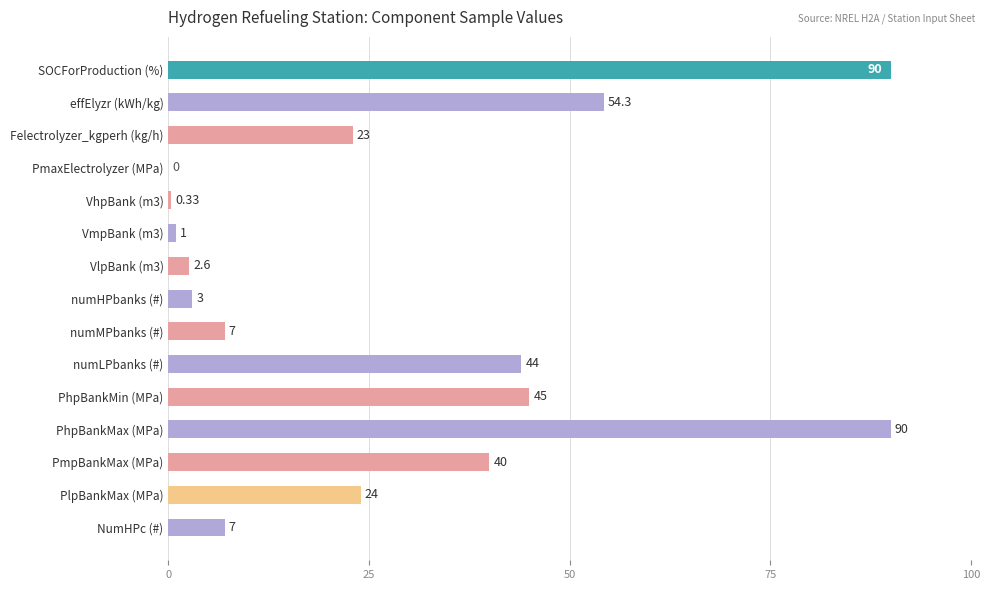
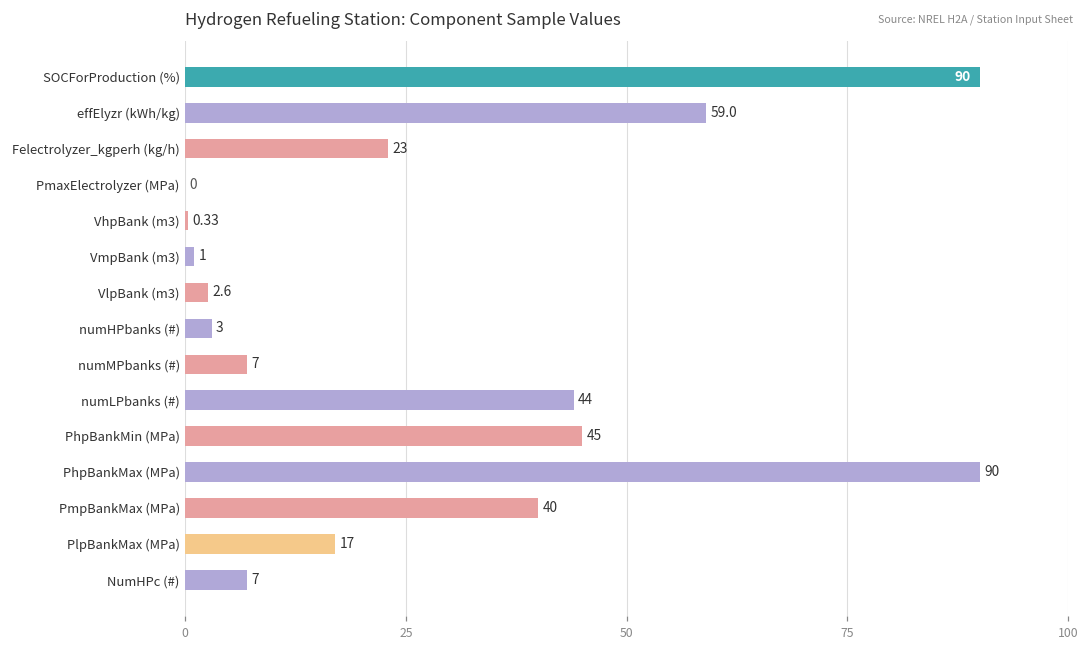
  {
    "SOCForProduction (%)": 90,
-   "effElyzr (kWh/kg)": 54.3,
+   "effElyzr (kWh/kg)": 59.0,
    "Felectrolyzer_kgperh (kg/h)": 23,
    "PmaxElectrolyzer (MPa)": 0,
    "VhpBank (m3)": 0.33,
    "VmpBank (m3)": 1,
    "VlpBank (m3)": 2.6,
    "numHPbanks (#)": 3,
    "numMPbanks (#)": 7,
    "numLPbanks (#)": 44,
    "PhpBankMin (MPa)": 45,
    "PhpBankMax (MPa)": 90,
    "PmpBankMax (MPa)": 40,
-   "PlpBankMax (MPa)": 24,
+   "PlpBankMax (MPa)": 17,
    "NumHPc (#)": 7
  }
